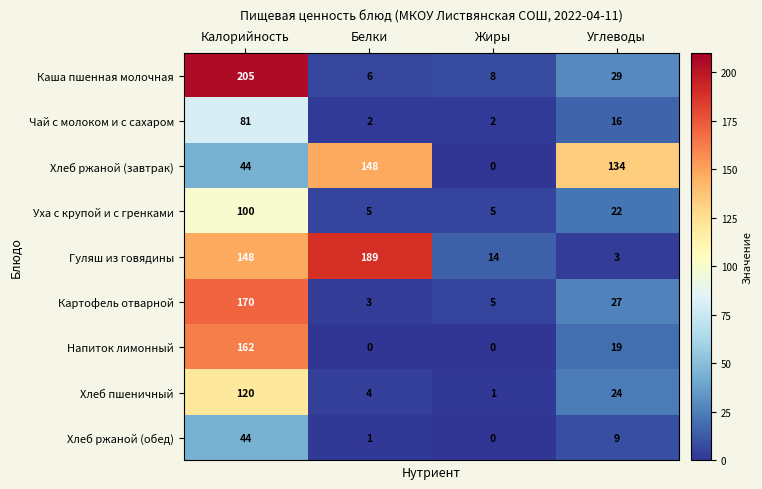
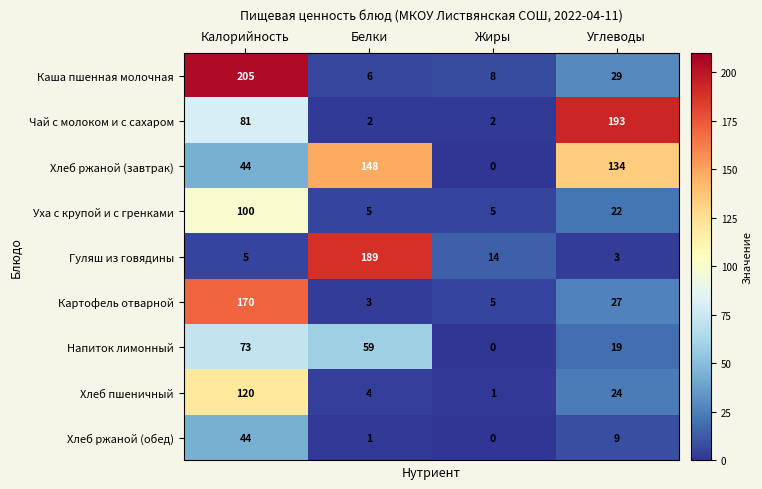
  {
    "Каша пшенная молочная": {
      "Калорийность": 205,
      "Белки": 6,
      "Жиры": 8,
      "Углеводы": 29
    },
    "Чай с молоком и с сахаром": {
      "Калорийность": 81,
      "Белки": 2,
      "Жиры": 2,
-     "Углеводы": 16
+     "Углеводы": 193
    },
    "Хлеб ржаной (завтрак)": {
      "Калорийность": 44,
      "Белки": 148,
      "Жиры": 0,
      "Углеводы": 134
    },
    "Уха с крупой и с гренками": {
      "Калорийность": 100,
      "Белки": 5,
      "Жиры": 5,
      "Углеводы": 22
    },
    "Гуляш из говядины": {
-     "Калорийность": 148,
+     "Калорийность": 5,
      "Белки": 189,
      "Жиры": 14,
      "Углеводы": 3
    },
    "Картофель отварной": {
      "Калорийность": 170,
      "Белки": 3,
      "Жиры": 5,
      "Углеводы": 27
    },
    "Напиток лимонный": {
-     "Калорийность": 162,
-     "Белки": 0,
+     "Калорийность": 73,
+     "Белки": 59,
      "Жиры": 0,
      "Углеводы": 19
    },
    "Хлеб пшеничный": {
      "Калорийность": 120,
      "Белки": 4,
      "Жиры": 1,
      "Углеводы": 24
    },
    "Хлеб ржаной (обед)": {
      "Калорийность": 44,
      "Белки": 1,
      "Жиры": 0,
      "Углеводы": 9
    }
  }
